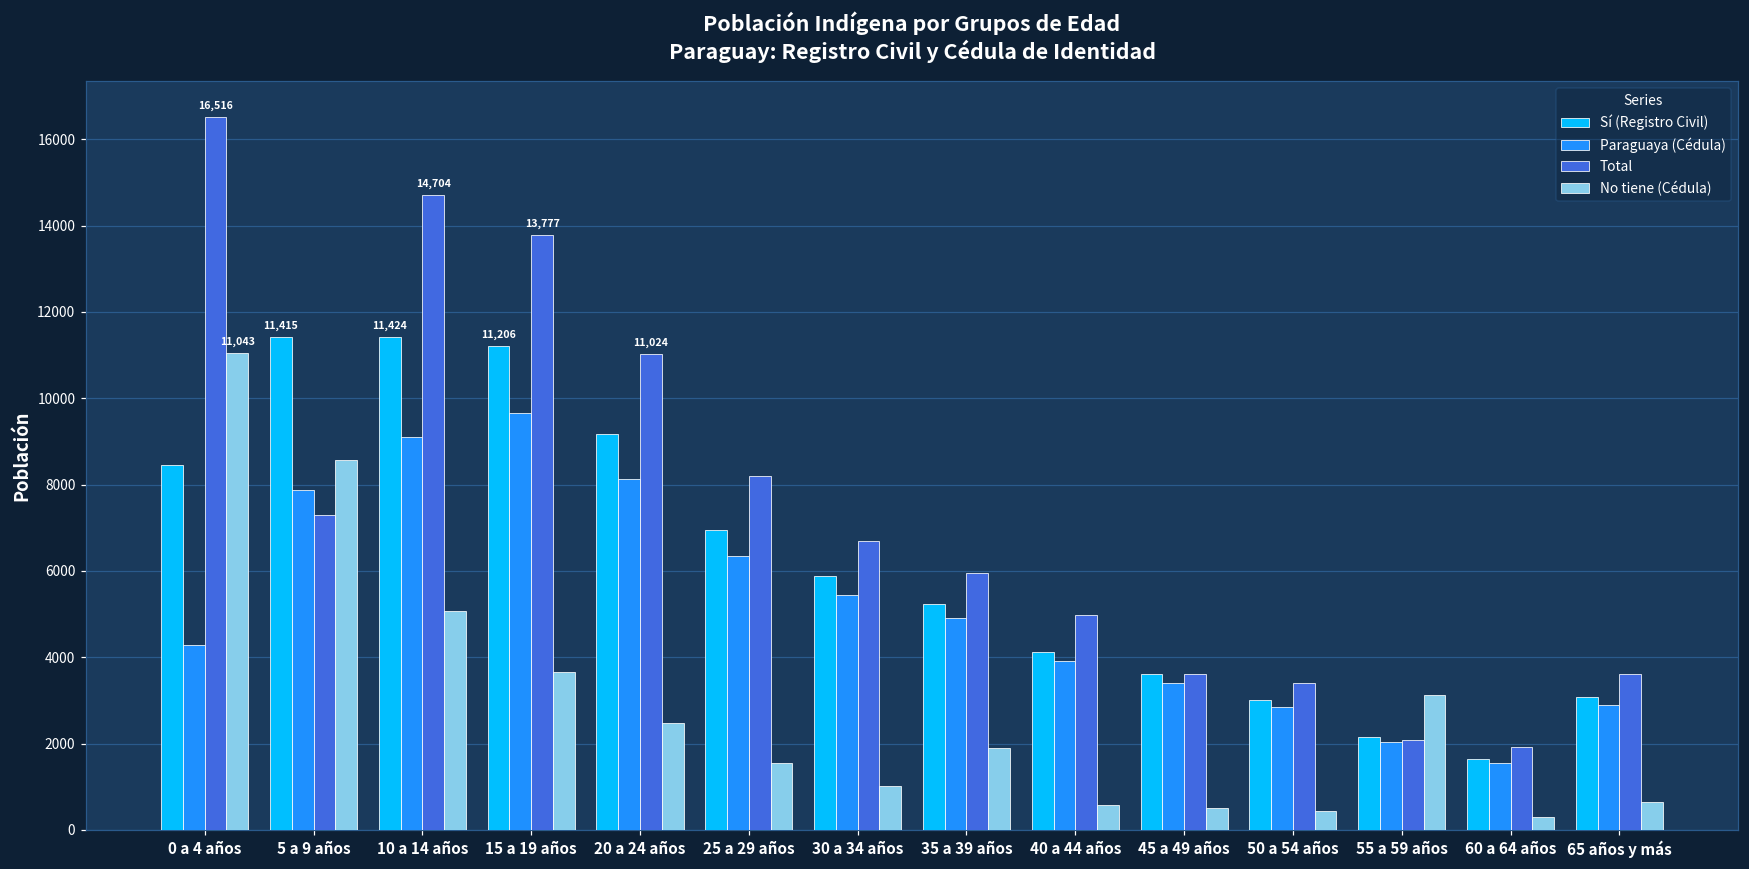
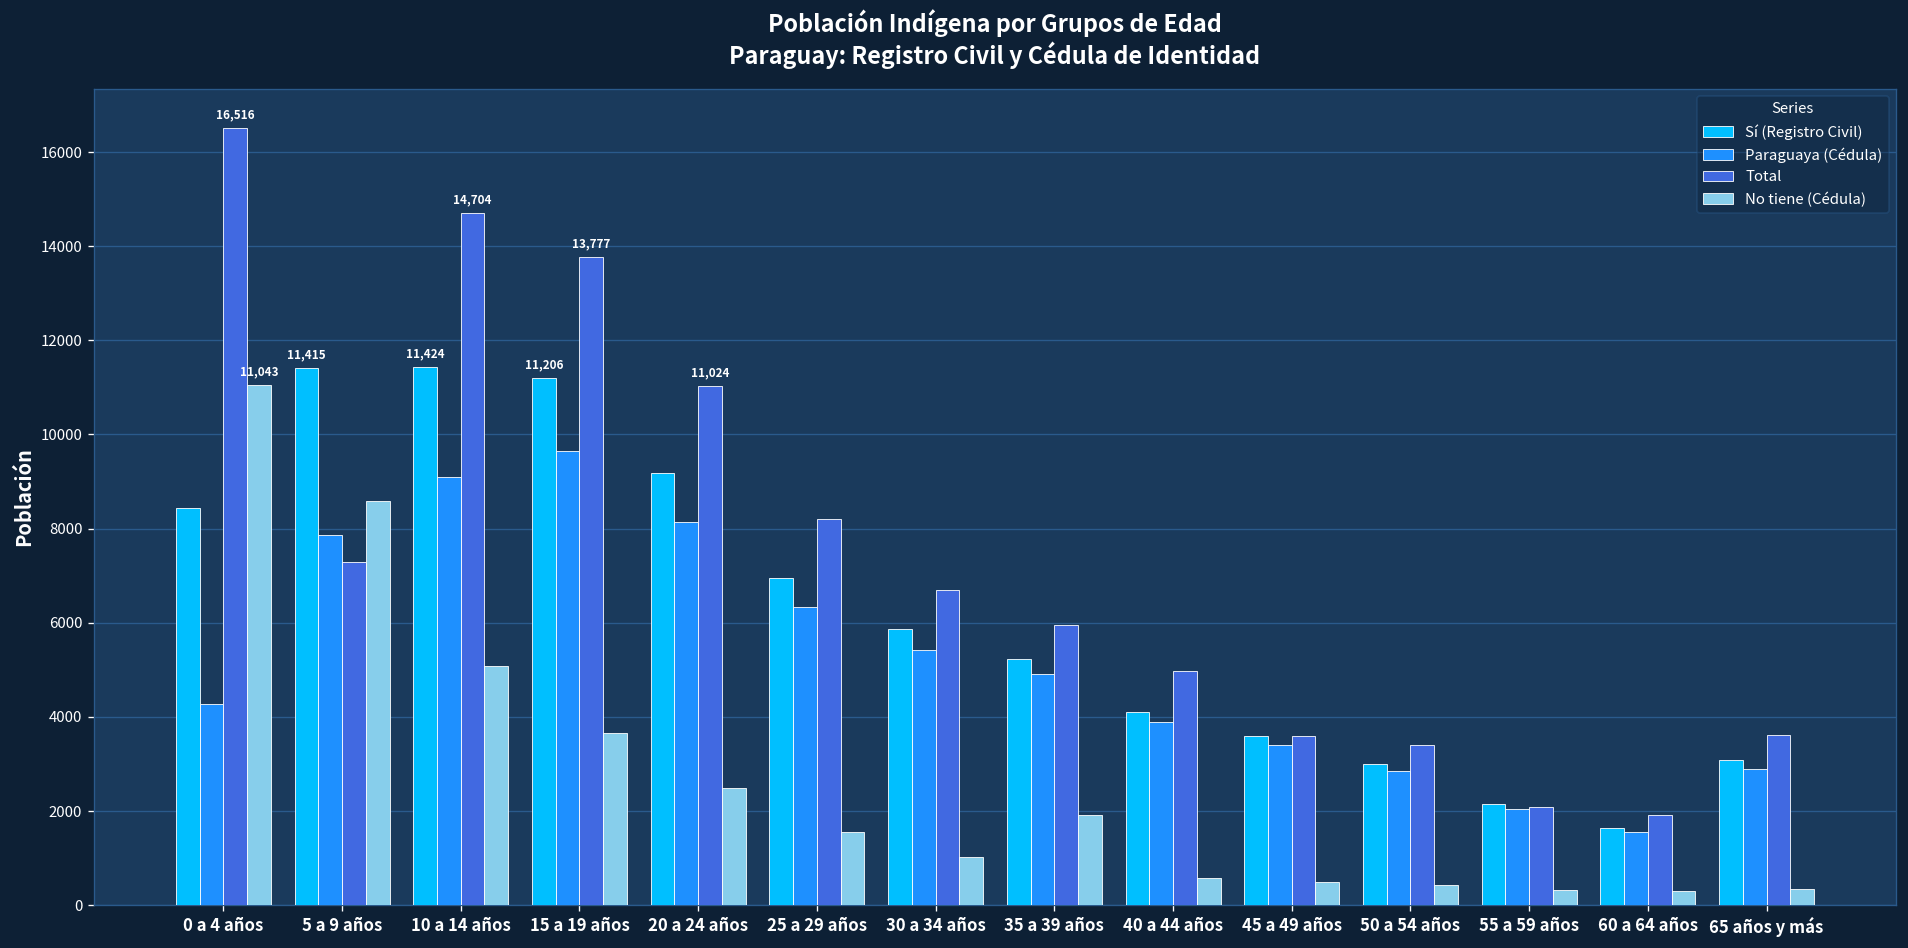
  {
    "Total": {
      "0 a 4 años": "16,516",
      "10 a 14 años": "14,704",
      "15 a 19 años": "13,777",
      "20 a 24 años": "11,024"
    },
    "No tiene (Cédula)": {
      "5 a 9 años": "8600",
      "10 a 14 años": "5100",
      "15 a 19 años": "3700",
      "20 a 24 años": "2500",
      "25 a 29 años": "1600",
      "30 a 34 años": "1000",
      "35 a 39 años": "1900",
      "40 a 44 años": "600",
      "45 a 49 años": "500",
      "50 a 54 años": "400",
-     "55 a 59 años": "3100",
+     "55 a 59 años": "300",
      "60 a 64 años": "300",
-     "65 años y más": "600"
+     "65 años y más": "300"
    }
  }
